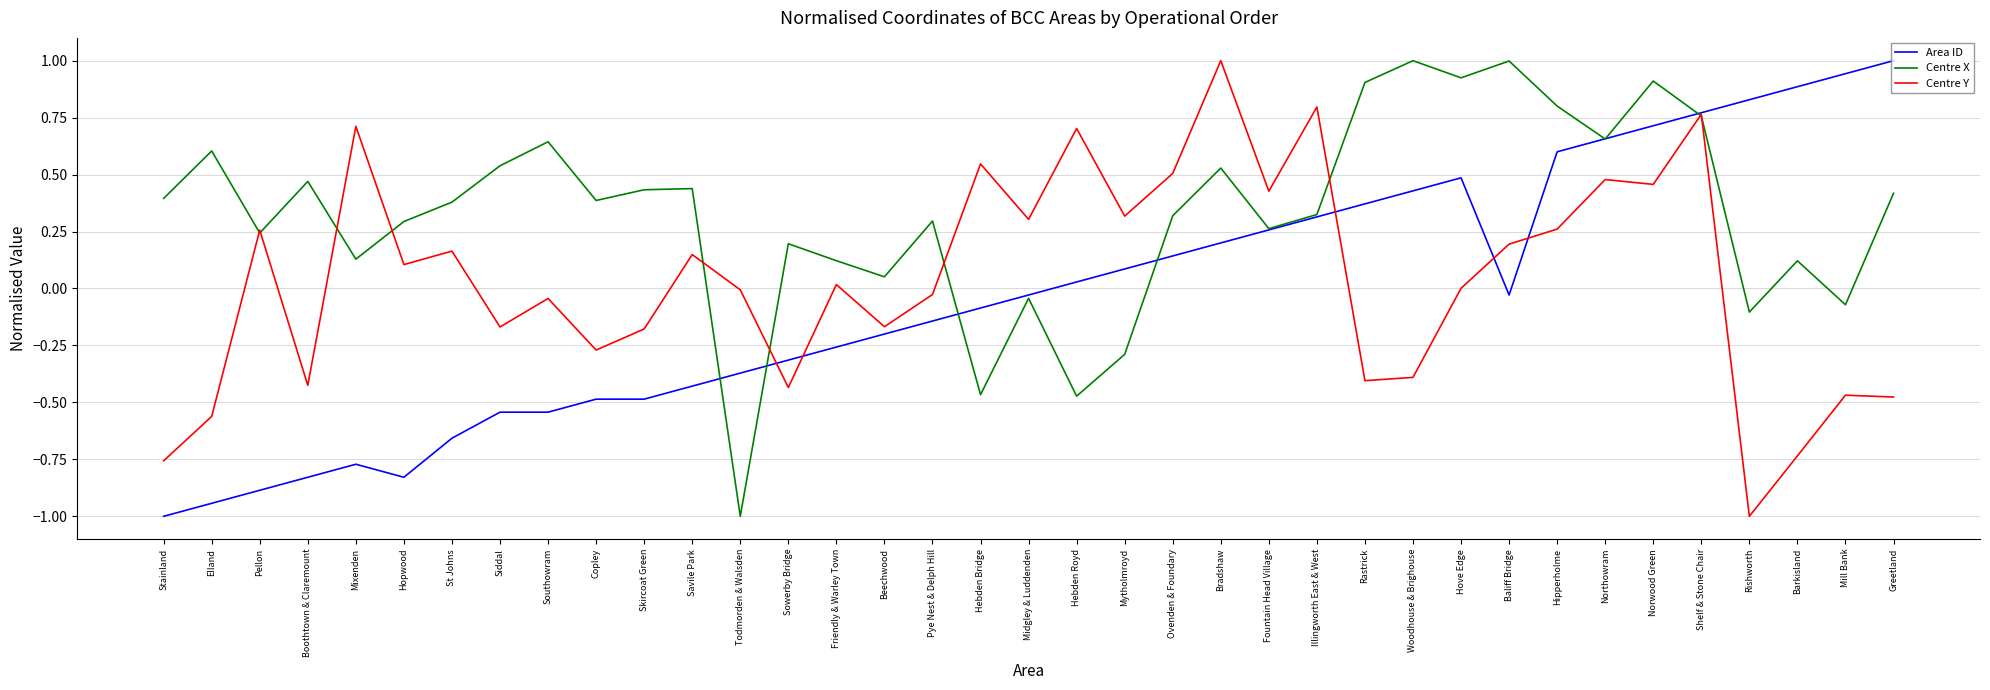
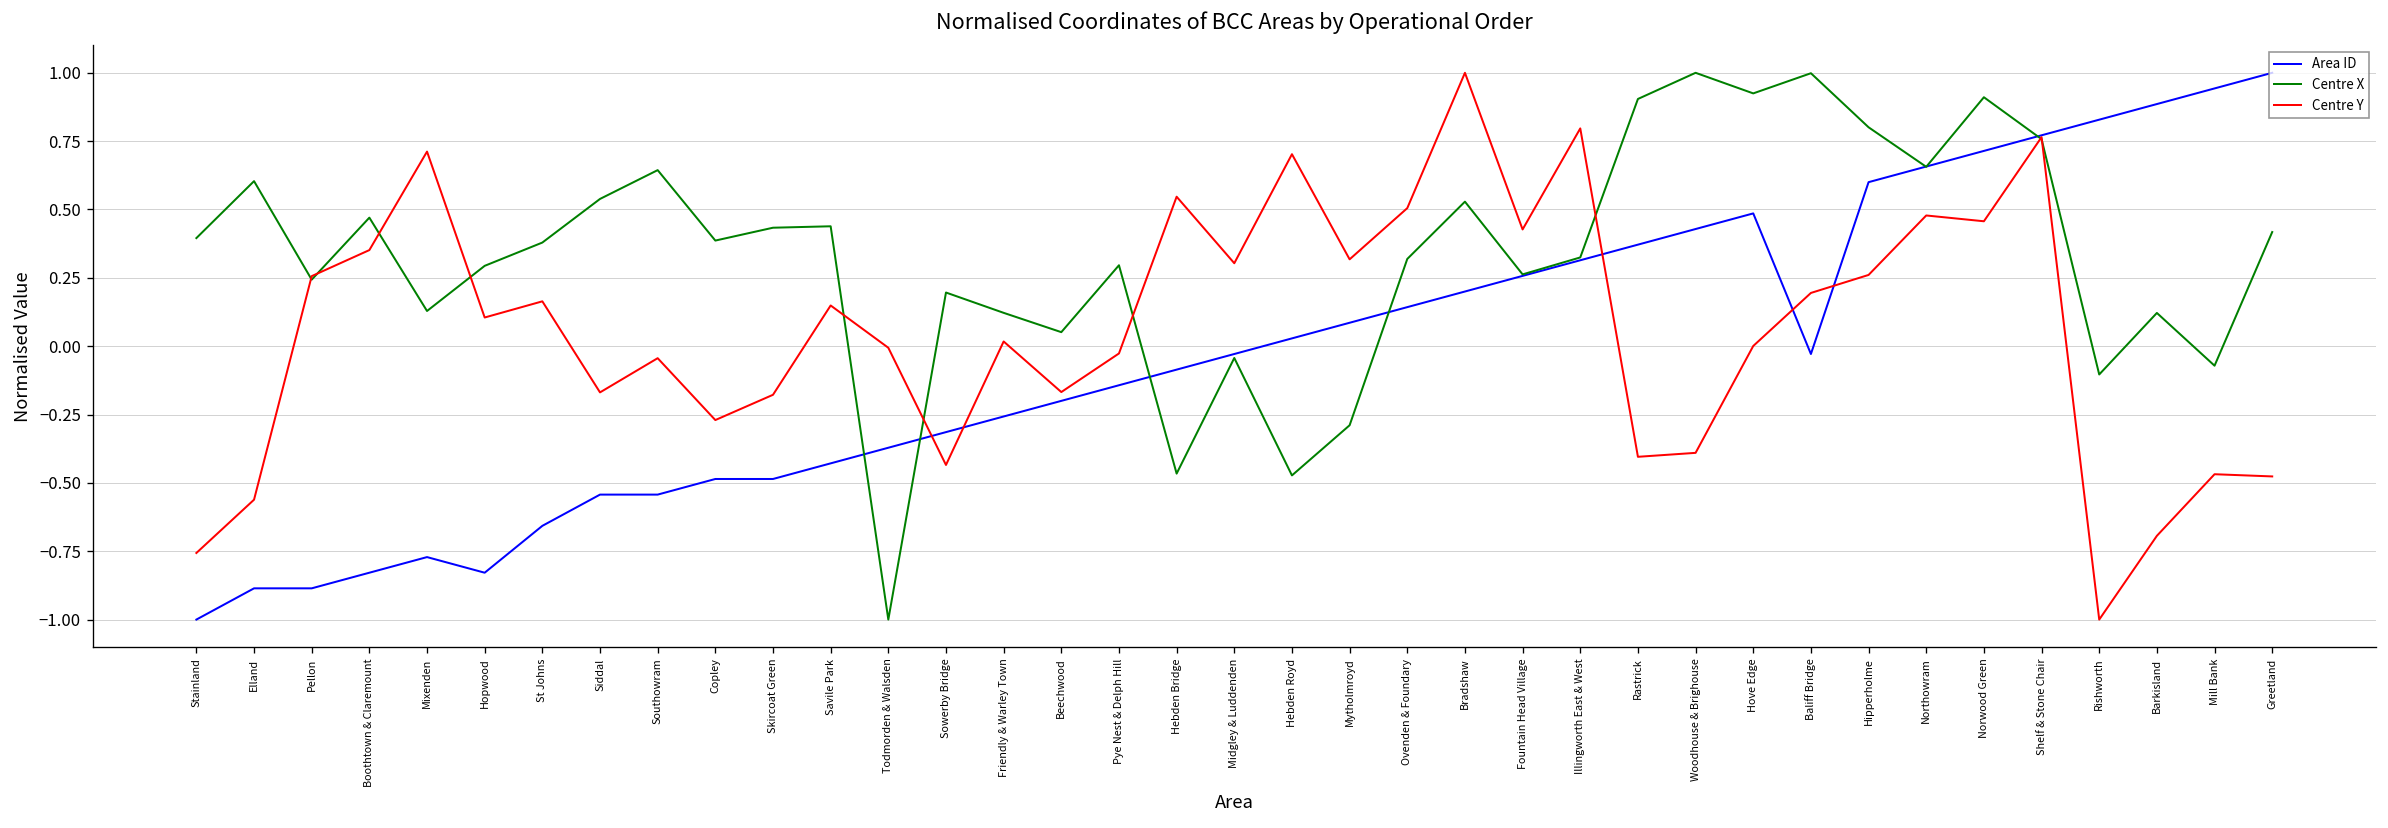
  {
    "Area ID": {
      "Stainland": -1.00,
-     "Elland": -0.94,
+     "Elland": -0.89,
      "Pellon": -0.89,
      "Boothtown & Claremount": -0.83,
      "Mixenden": -0.77,
      "Hopwood": -0.83,
      "St Johns": -0.66,
      "Siddal": -0.54,
      "Southowram": -0.54,
      "Copley": -0.49,
      "Skircoat Green": -0.49,
      "Savile Park": -0.43,
      "Todmorden & Walsden": -0.37,
      "Sowerby Bridge": -0.31,
      "Friendly & Warley Town": -0.26,
      "Beechwood": -0.20,
      "Pye Nest & Delph Hill": -0.14,
      "Hebden Bridge": -0.09,
      "Midgley & Luddenden": -0.03,
      "Hebden Royd": 0.03,
      "Mytholmroyd": 0.09,
      "Ovenden & Foundary": 0.14,
      "Bradshaw": 0.20,
      "Rastrick": 0.37,
      "Woodhouse & Brighouse": 0.43,
      "Hove Edge": 0.49,
      "Baliff Bridge": -0.03,
      "Hipperholme": 0.60,
      "Norwood Green": 0.71,
      "Rishworth": 0.83,
      "Barkisland": 0.89,
      "Mill Bank": 0.94
    },
    "Centre X": {
      "Stainland": 0.40,
      "Elland": 0.60,
      "Pellon": 0.24,
      "Boothtown & Claremount": 0.47,
      "Mixenden": 0.13,
      "Hopwood": 0.29,
      "St Johns": 0.38,
      "Siddal": 0.54,
      "Southowram": 0.64,
      "Copley": 0.39,
      "Skircoat Green": 0.43,
      "Savile Park": 0.44,
      "Todmorden & Walsden": -1.00,
      "Sowerby Bridge": 0.20,
      "Friendly & Warley Town": 0.12,
      "Beechwood": 0.05,
      "Pye Nest & Delph Hill": 0.30,
      "Hebden Bridge": -0.47,
      "Midgley & Luddenden": -0.04,
      "Hebden Royd": -0.47,
      "Mytholmroyd": -0.29,
      "Ovenden & Foundary": 0.32,
      "Bradshaw": 0.53,
      "Rastrick": 0.90,
      "Woodhouse & Brighouse": 1.00,
      "Hove Edge": 0.92,
      "Baliff Bridge": 1.00,
      "Hipperholme": 0.80,
      "Norwood Green": 0.91,
      "Rishworth": -0.10,
      "Barkisland": 0.12,
      "Mill Bank": -0.07,
      "Greetland": 0.42
    },
    "Centre Y": {
      "Stainland": -0.76,
      "Elland": -0.56,
      "Pellon": 0.26,
-     "Boothtown & Claremount": -0.43,
+     "Boothtown & Claremount": 0.35,
      "Mixenden": 0.71,
      "Hopwood": 0.10,
      "St Johns": 0.16,
      "Siddal": -0.17,
      "Southowram": -0.04,
      "Copley": -0.27,
      "Skircoat Green": -0.18,
      "Savile Park": 0.15,
      "Todmorden & Walsden": -0.01,
      "Sowerby Bridge": -0.43,
      "Friendly & Warley Town": 0.02,
      "Beechwood": -0.17,
      "Pye Nest & Delph Hill": -0.03,
      "Hebden Bridge": 0.55,
      "Midgley & Luddenden": 0.30,
      "Hebden Royd": 0.70,
      "Mytholmroyd": 0.32,
      "Ovenden & Foundary": 0.50,
      "Bradshaw": 1.00,
      "Fountain Head Village": 0.43,
      "Illingworth East & West": 0.80,
      "Rastrick": -0.40,
      "Woodhouse & Brighouse": -0.39,
      "Hove Edge": 0.00,
      "Baliff Bridge": 0.19,
      "Hipperholme": 0.26,
      "Northowram": 0.48,
      "Norwood Green": 0.46,
      "Rishworth": -1.00,
-     "Barkisland": -0.73,
+     "Barkisland": -0.69,
      "Mill Bank": -0.47,
      "Greetland": -0.48
    }
  }
